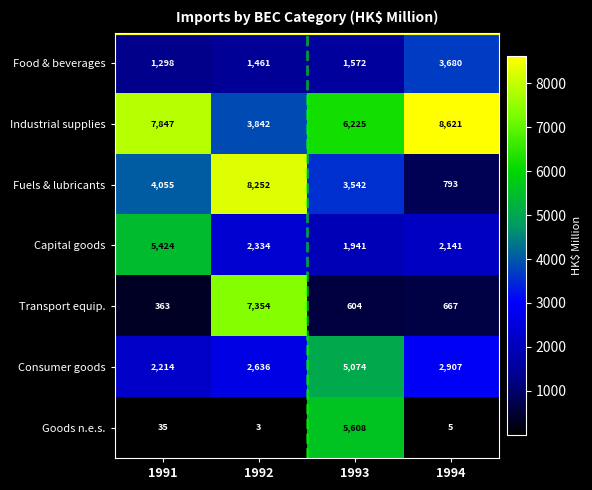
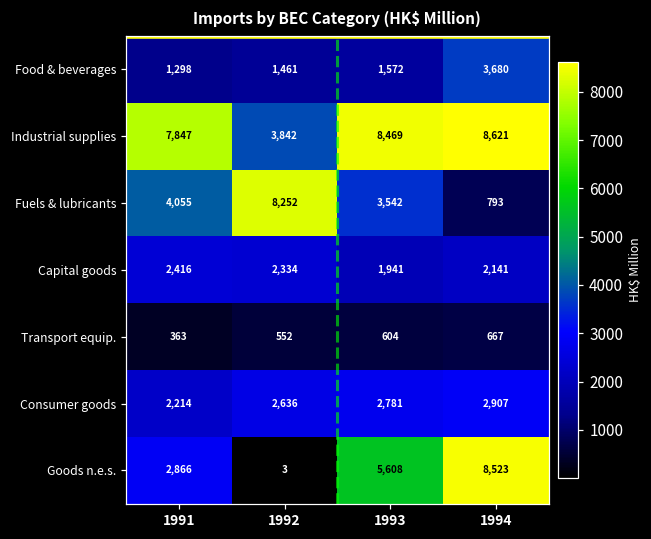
  {
    "Food & beverages": {
      "1991": "1,298",
      "1992": "1,461",
      "1993": "1,572",
      "1994": "3,680"
    },
    "Industrial supplies": {
      "1991": "7,847",
      "1992": "3,842",
-     "1993": "6,225",
+     "1993": "8,469",
      "1994": "8,621"
    },
    "Fuels & lubricants": {
      "1991": "4,055",
      "1992": "8,252",
      "1993": "3,542",
      "1994": "793"
    },
    "Capital goods": {
-     "1991": "5,424",
+     "1991": "2,416",
      "1992": "2,334",
      "1993": "1,941",
      "1994": "2,141"
    },
    "Transport equip.": {
      "1991": "363",
-     "1992": "7,354",
+     "1992": "552",
      "1993": "604",
      "1994": "667"
    },
    "Consumer goods": {
      "1991": "2,214",
      "1992": "2,636",
-     "1993": "5,074",
+     "1993": "2,781",
      "1994": "2,907"
    },
    "Goods n.e.s.": {
-     "1991": "35",
+     "1991": "2,866",
      "1992": "3",
      "1993": "5,608",
-     "1994": "5"
+     "1994": "8,523"
    }
  }
